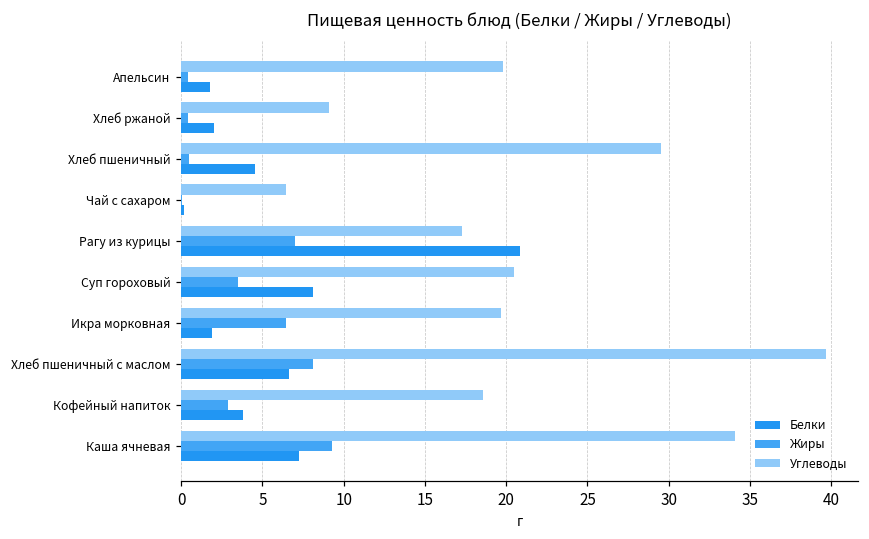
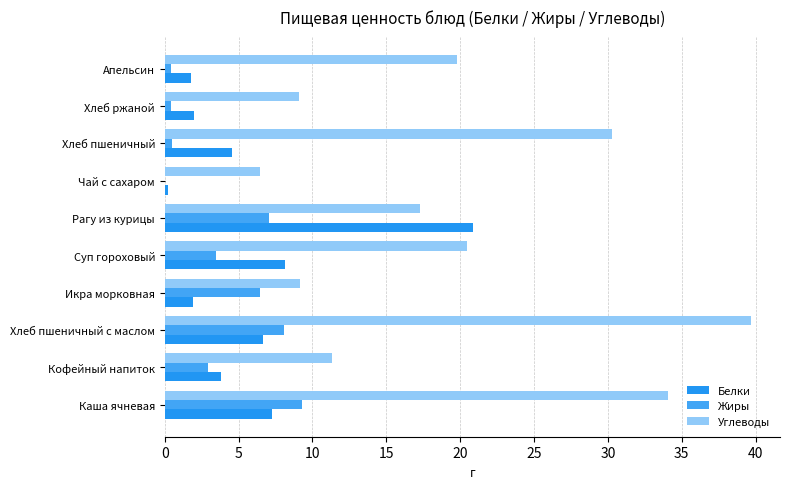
  {
    "Углеводы": {
      "Апельсин": 19.8,
      "Хлеб ржаной": 9.1,
-     "Хлеб пшеничный": 29.5,
+     "Хлеб пшеничный": 30.3,
      "Чай с сахаром": 6.4,
      "Рагу из курицы": 17.3,
      "Суп гороховый": 20.5,
-     "Икра морковная": 19.7,
+     "Икра морковная": 9.1,
      "Хлеб пшеничный с маслом": 39.7,
-     "Кофейный напиток": 18.6,
+     "Кофейный напиток": 11.3,
      "Каша ячневая": 34.1
    }
  }
